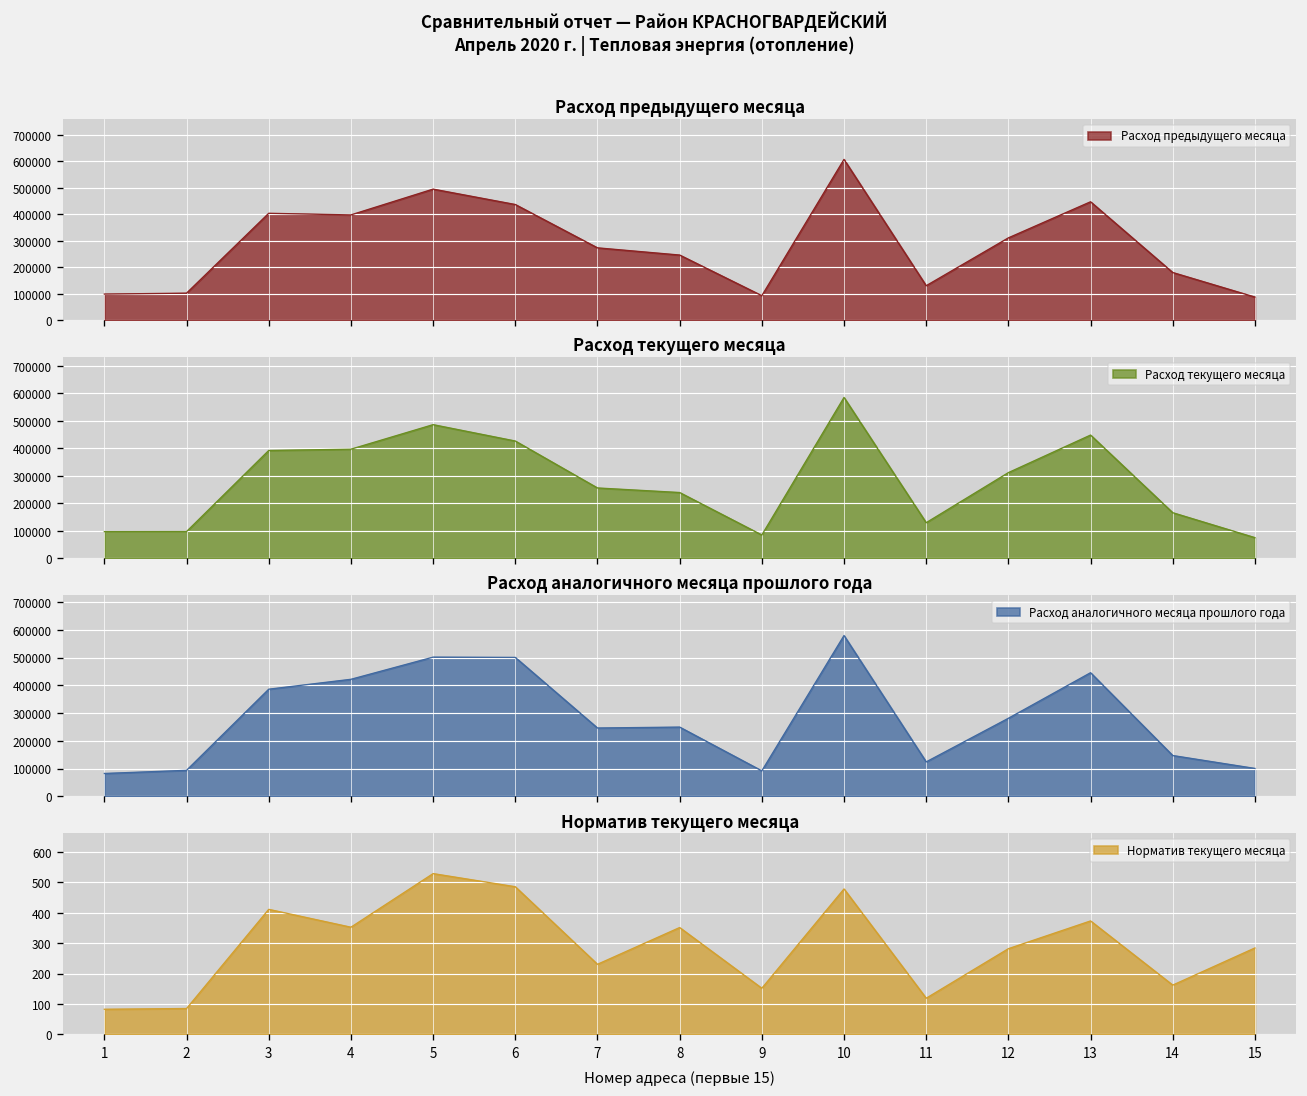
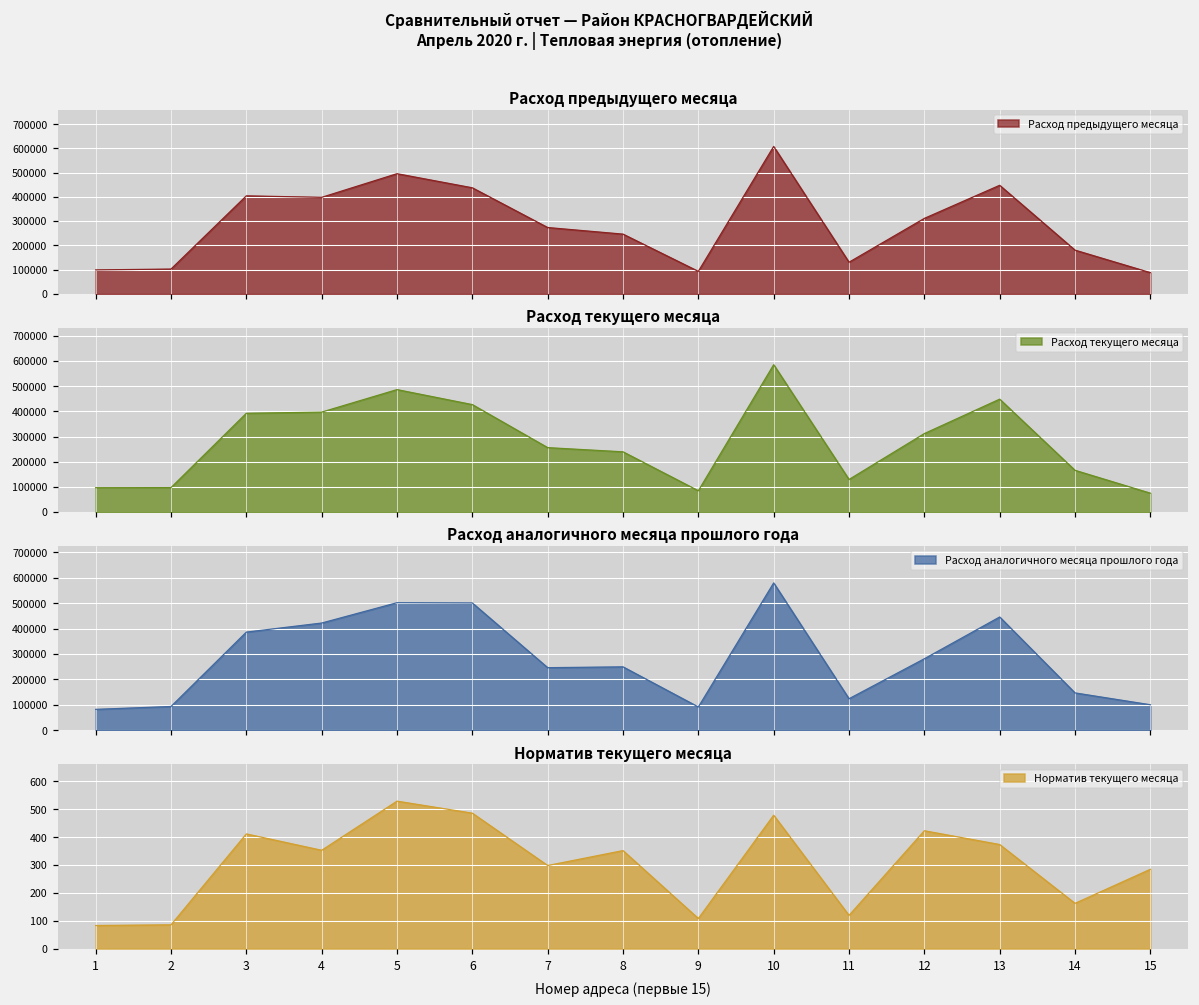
  {
    "Норматив текущего месяца": {
      "1": 80,
      "2": 90,
      "3": 410,
      "4": 350,
      "5": 530,
      "6": 490,
-     "7": 230,
+     "7": 300,
      "8": 350,
-     "9": 150,
+     "9": 110,
      "10": 480,
      "11": 120,
-     "12": 280,
+     "12": 420,
      "13": 370,
      "14": 160,
      "15": 280
    }
  }
